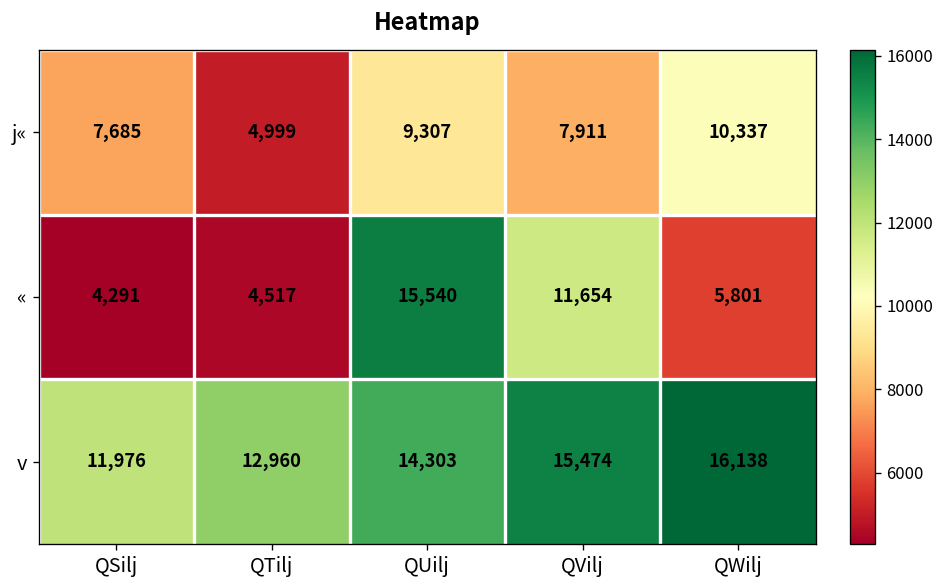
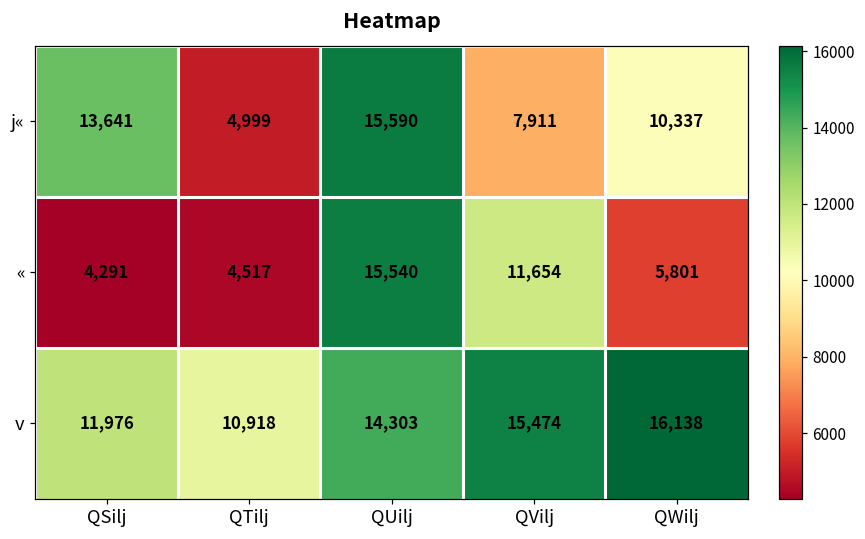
  {
    "j«": {
-     "QSilj": "7,685",
+     "QSilj": "13,641",
      "QTilj": "4,999",
-     "QUilj": "9,307",
+     "QUilj": "15,590",
      "QVilj": "7,911",
      "QWilj": "10,337"
    },
    "«": {
      "QSilj": "4,291",
      "QTilj": "4,517",
      "QUilj": "15,540",
      "QVilj": "11,654",
      "QWilj": "5,801"
    },
    "v": {
      "QSilj": "11,976",
-     "QTilj": "12,960",
+     "QTilj": "10,918",
      "QUilj": "14,303",
      "QVilj": "15,474",
      "QWilj": "16,138"
    }
  }
